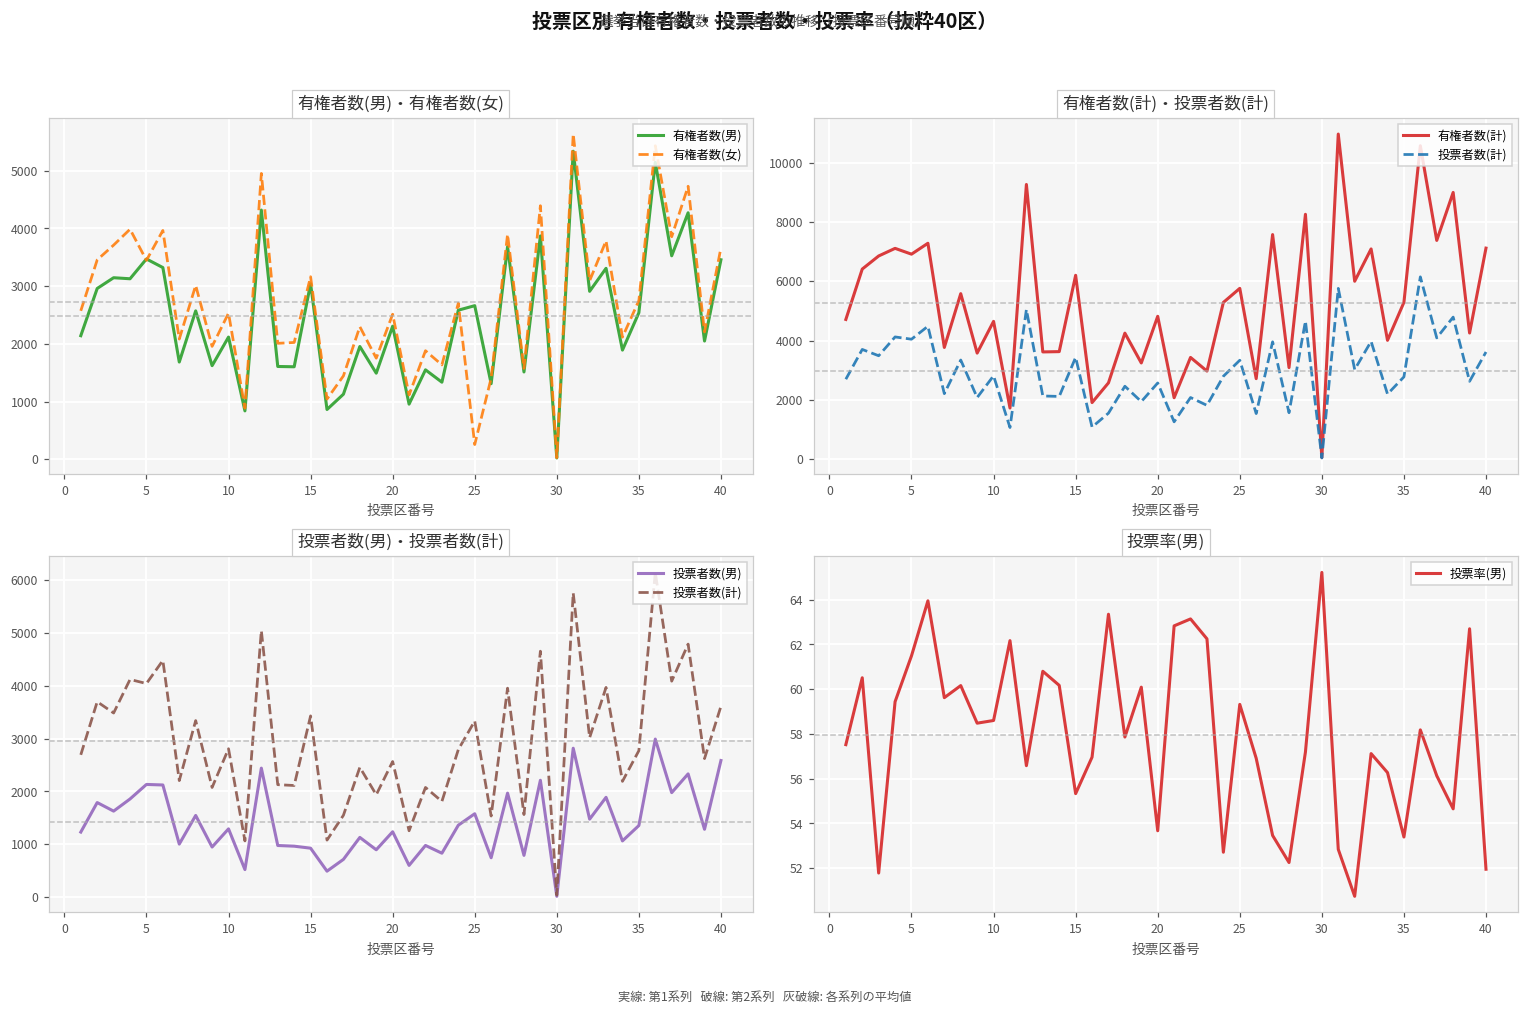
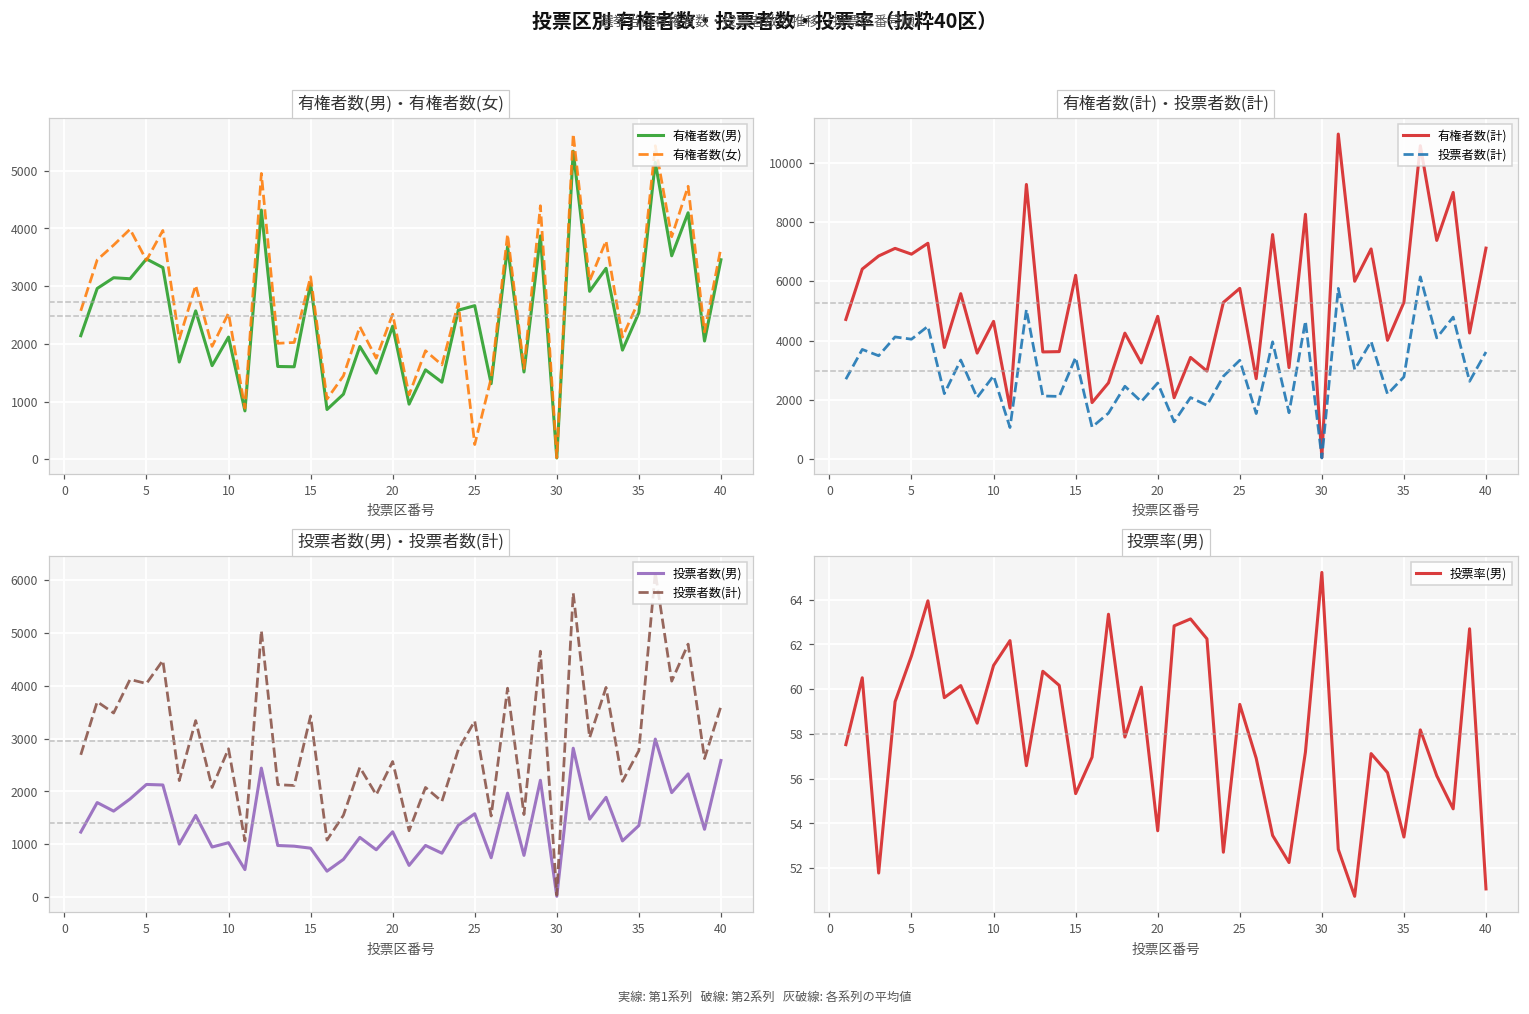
  {
    "有権者数(男)・有権者数(女)": {
      "有権者数(男)": {
        "10": 2100,
        "15": 3000,
        "20": 2300,
        "25": 2700,
        "35": 2500,
        "40": 3500
      },
      "有権者数(女)": {
        "10": 2500,
        "15": 3200,
        "20": 2500,
        "25": 300,
        "35": 2700,
        "40": 3700
      }
    },
    "有権者数(計)・投票者数(計)": {
      "有権者数(計)": {
        "5": 6900,
        "10": 4600,
        "15": 6200,
        "20": 4800,
        "25": 5800,
        "35": 5300,
        "40": 7100
      }
    },
    "投票者数(男)・投票者数(計)": {
      "投票者数(男)": {
        "5": 2100,
-       "10": 1300,
+       "10": 1000,
        "15": 900,
        "20": 1200,
        "25": 1600,
        "35": 1400,
        "40": 2600
      },
      "投票者数(計)": {
        "5": 4000,
        "10": 2800,
        "15": 3400,
        "20": 2600,
        "25": 3300,
        "35": 2800,
        "40": 3600
      }
    },
    "投票率(男)": {
      "5": 61.5,
-     "10": 58.6,
+     "10": 61.1,
      "15": 55.3,
      "20": 53.7,
      "25": 59.3,
      "30": 65.2,
      "35": 53.4,
-     "40": 52.0
+     "40": 51.1
    }
  }
